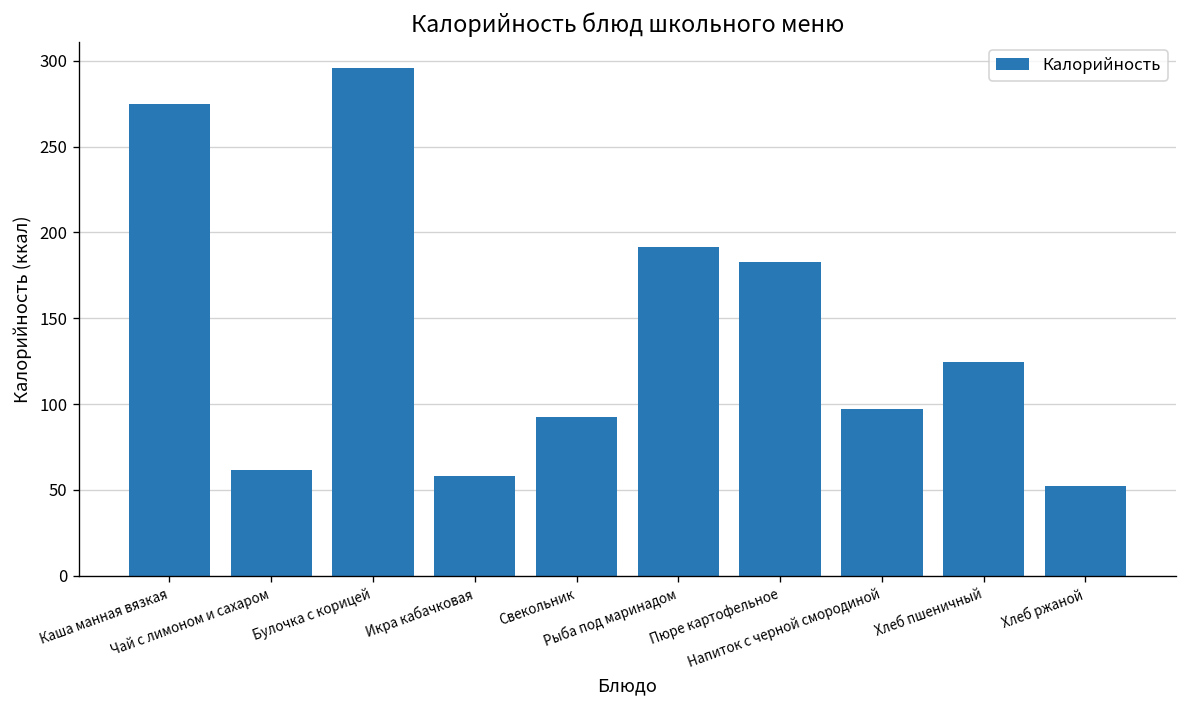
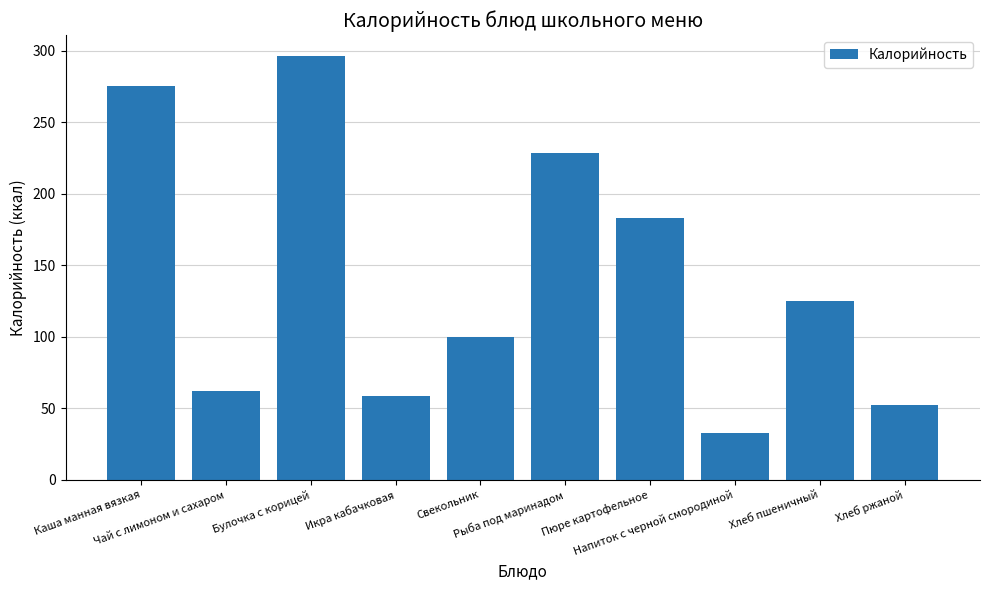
  {
    "Каша манная вязкая": 275,
    "Чай с лимоном и сахаром": 62,
    "Булочка с корицей": 296,
    "Икра кабачковая": 58,
-   "Свекольник": 92,
-   "Рыба под маринадом": 192,
+   "Свекольник": 100,
+   "Рыба под маринадом": 229,
    "Пюре картофельное": 183,
-   "Напиток с черной смородиной": 97,
+   "Напиток с черной смородиной": 33,
    "Хлеб пшеничный": 125,
    "Хлеб ржаной": 52
  }
